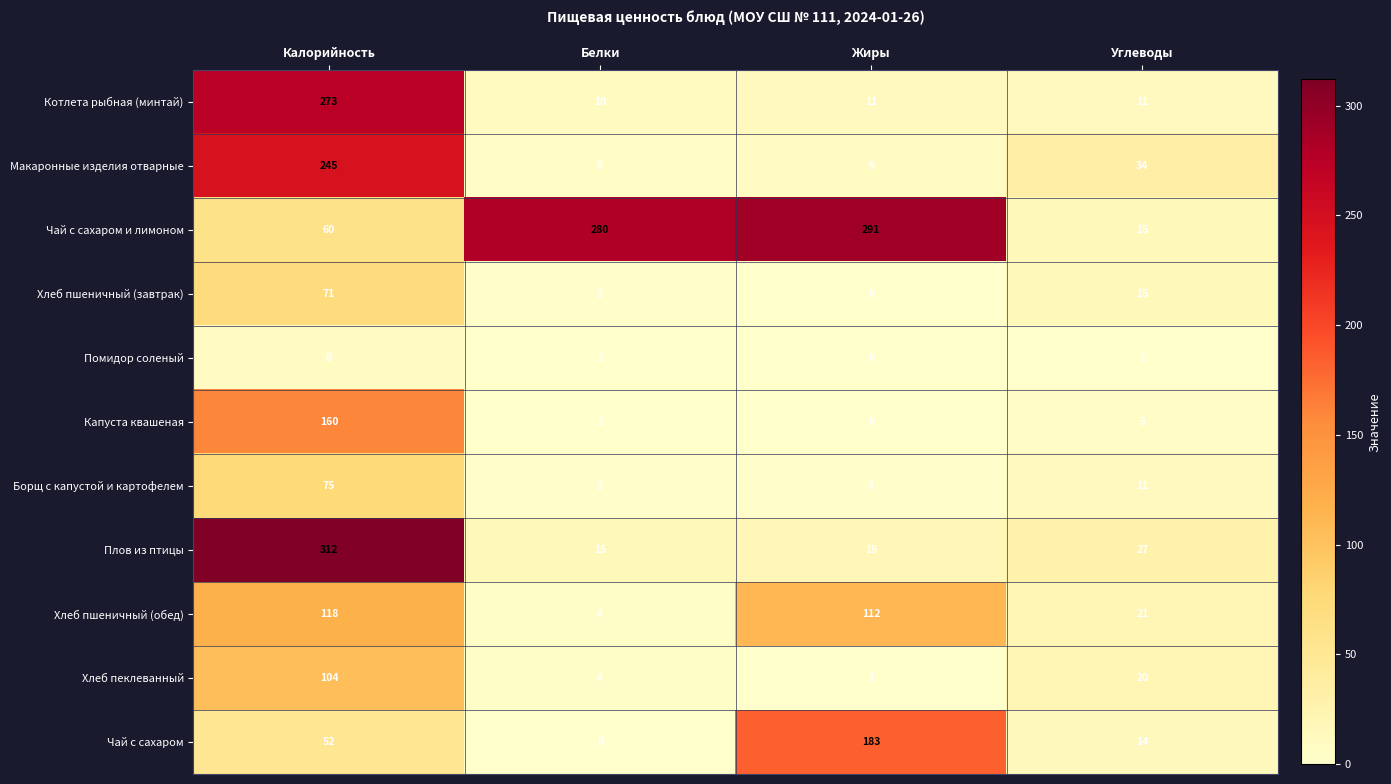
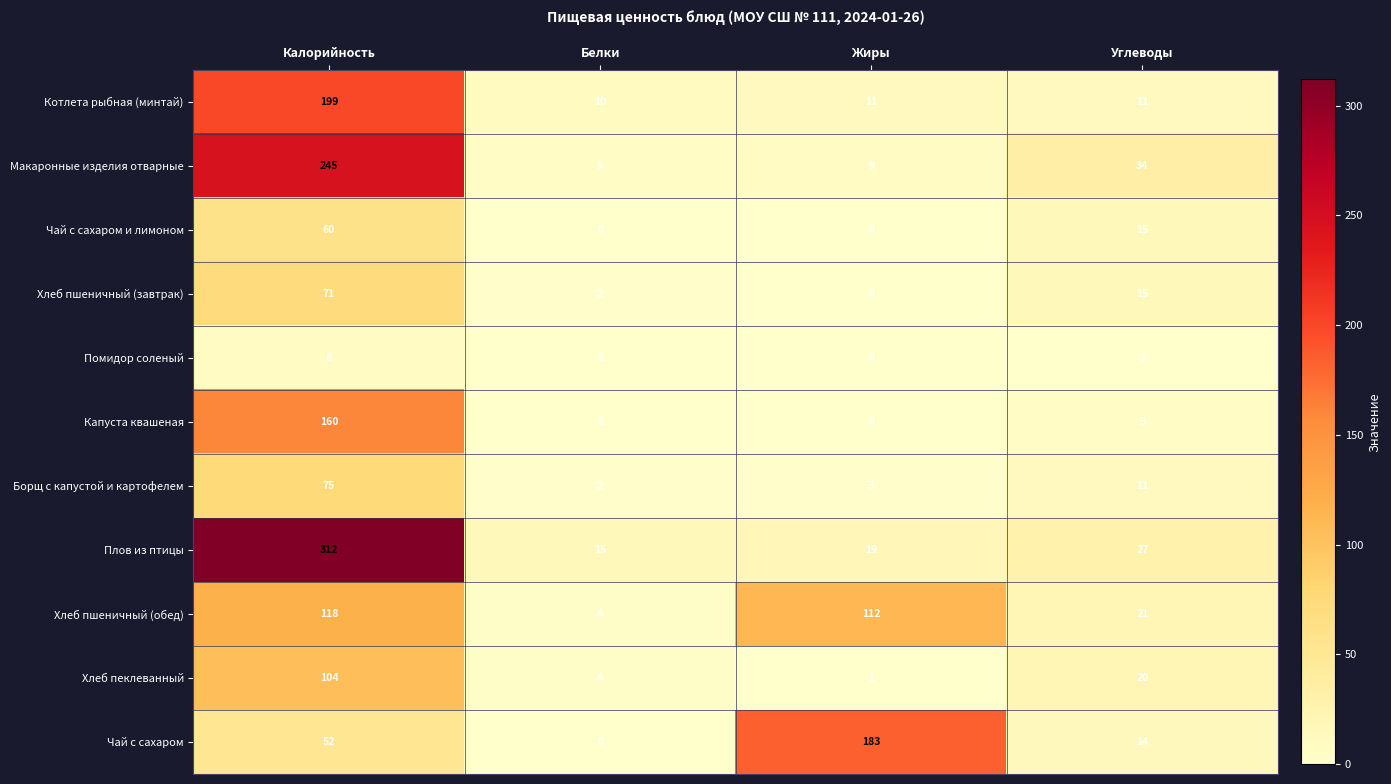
  {
    "Котлета рыбная (минтай)": {
-     "Калорийность": 273,
+     "Калорийность": 199,
      "Белки": 10,
      "Жиры": 11,
      "Углеводы": 11
    },
    "Макаронные изделия отварные": {
      "Калорийность": 245,
      "Белки": 5,
      "Жиры": 9,
      "Углеводы": 34
    },
    "Чай с сахаром и лимоном": {
      "Калорийность": 60,
-     "Белки": 280,
-     "Жиры": 291,
+     "Белки": 0,
+     "Жиры": 0,
      "Углеводы": 15
    },
    "Хлеб пшеничный (завтрак)": {
      "Калорийность": 71,
      "Белки": 2,
      "Жиры": 0,
      "Углеводы": 15
    },
    "Помидор соленый": {
      "Калорийность": 8,
      "Белки": 1,
      "Жиры": 0,
      "Углеводы": 1
    },
    "Капуста квашеная": {
      "Калорийность": 160,
      "Белки": 1,
      "Жиры": 0,
      "Углеводы": 5
    },
    "Борщ с капустой и картофелем": {
      "Калорийность": 75,
      "Белки": 2,
      "Жиры": 3,
      "Углеводы": 11
    },
    "Плов из птицы": {
      "Калорийность": 312,
      "Белки": 15,
      "Жиры": 19,
      "Углеводы": 27
    },
    "Хлеб пшеничный (обед)": {
      "Калорийность": 118,
      "Белки": 4,
      "Жиры": 112,
      "Углеводы": 21
    },
    "Хлеб пеклеванный": {
      "Калорийность": 104,
      "Белки": 4,
      "Жиры": 1,
      "Углеводы": 20
    },
    "Чай с сахаром": {
      "Калорийность": 52,
      "Белки": 0,
      "Жиры": 183,
      "Углеводы": 14
    }
  }
